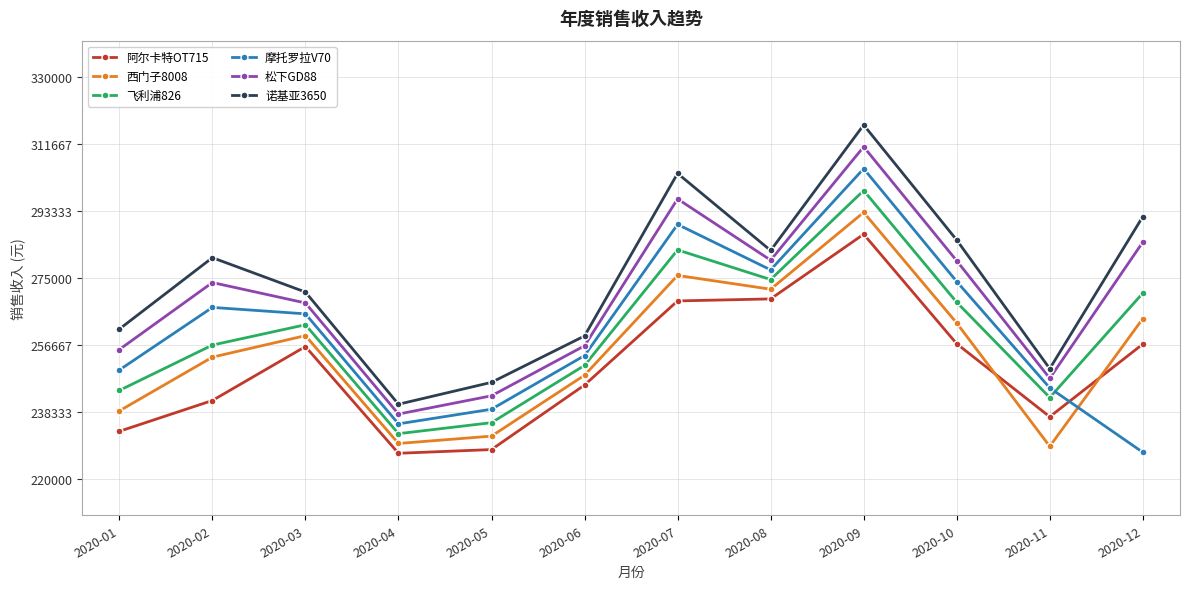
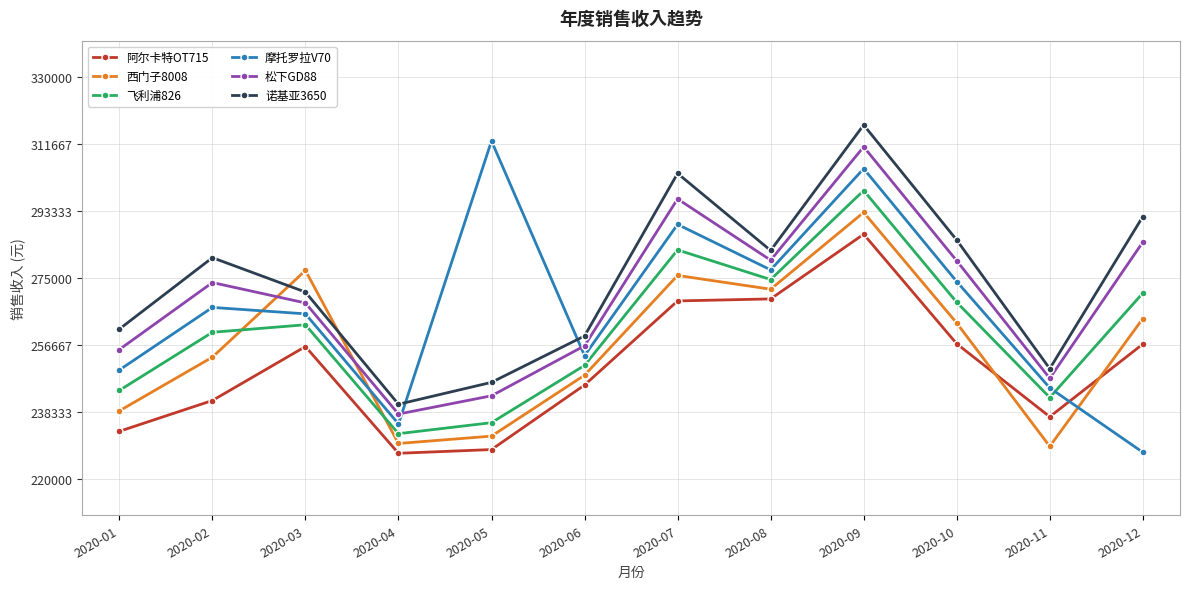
  {
    "阿尔卡特OT715": {
      "2020-01": 233000,
      "2020-02": 241000,
      "2020-03": 256000,
      "2020-04": 227000,
      "2020-05": 228000,
      "2020-06": 246000,
      "2020-07": 269000,
      "2020-08": 269000,
      "2020-09": 287000,
      "2020-10": 257000,
      "2020-11": 237000,
      "2020-12": 257000
    },
    "西门子8008": {
      "2020-01": 239000,
      "2020-02": 253000,
-     "2020-03": 259000,
+     "2020-03": 277000,
      "2020-04": 230000,
      "2020-05": 232000,
      "2020-06": 248000,
      "2020-07": 276000,
      "2020-08": 272000,
      "2020-09": 293000,
      "2020-10": 263000,
      "2020-11": 229000,
      "2020-12": 264000
    },
    "飞利浦826": {
      "2020-01": 244000,
-     "2020-02": 257000,
+     "2020-02": 260000,
      "2020-03": 262000,
      "2020-04": 232000,
      "2020-05": 235000,
      "2020-06": 251000,
      "2020-07": 283000,
      "2020-08": 275000,
      "2020-09": 299000,
      "2020-10": 268000,
      "2020-11": 242000,
      "2020-12": 271000
    },
    "摩托罗拉V70": {
      "2020-01": 250000,
      "2020-02": 267000,
      "2020-03": 265000,
      "2020-04": 235000,
-     "2020-05": 239000,
+     "2020-05": 313000,
      "2020-06": 254000,
      "2020-07": 290000,
      "2020-08": 277000,
      "2020-09": 305000,
      "2020-10": 274000,
      "2020-11": 245000,
      "2020-12": 227000
    },
    "松下GD88": {
      "2020-01": 255000,
      "2020-02": 274000,
      "2020-03": 268000,
      "2020-04": 238000,
      "2020-05": 243000,
      "2020-06": 256000,
      "2020-07": 297000,
      "2020-08": 280000,
      "2020-09": 311000,
      "2020-10": 280000,
      "2020-11": 248000,
      "2020-12": 285000
    },
    "诺基亚3650": {
      "2020-01": 261000,
      "2020-02": 281000,
      "2020-03": 271000,
      "2020-04": 240000,
      "2020-05": 246000,
      "2020-06": 259000,
      "2020-07": 304000,
      "2020-08": 283000,
      "2020-09": 317000,
      "2020-10": 285000,
      "2020-11": 250000,
      "2020-12": 292000
    }
  }
